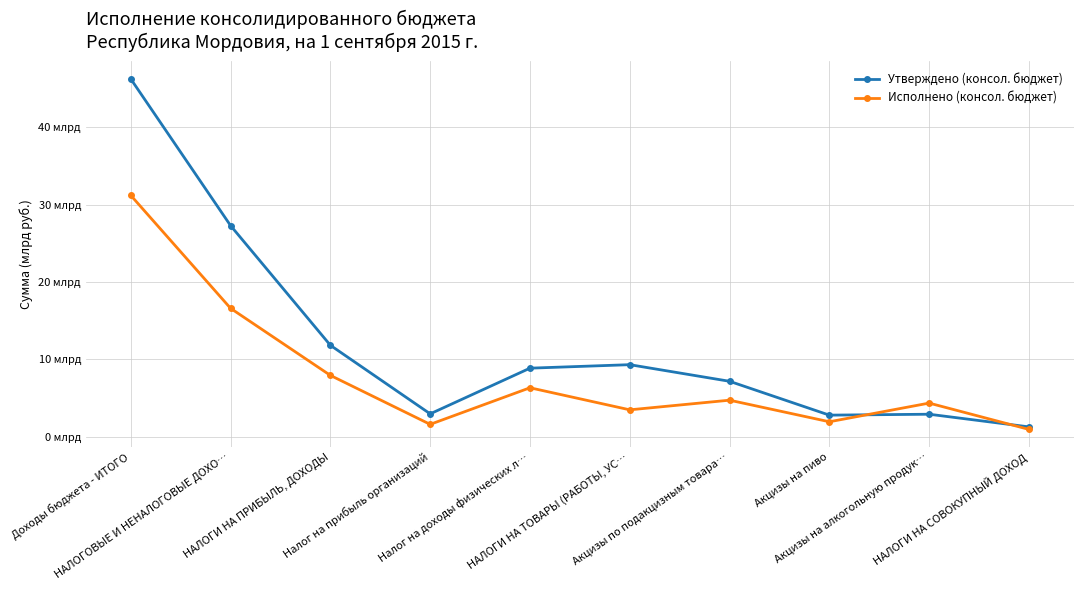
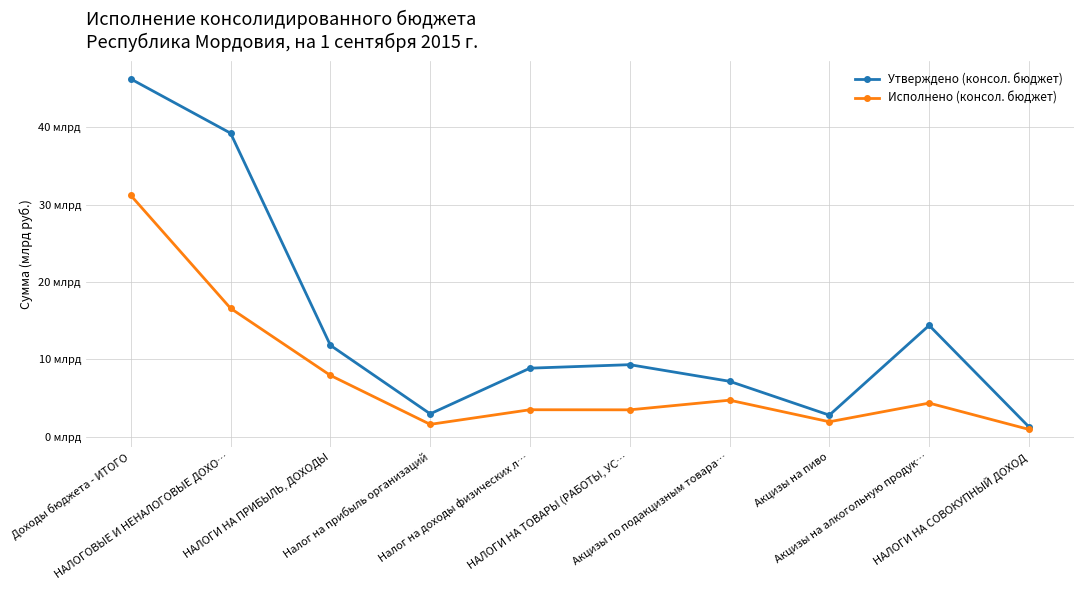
  {
    "Утверждено (консол. бюджет)": {
      "Доходы бюджета - ИТОГО": "46 млрд",
-     "НАЛОГОВЫЕ И НЕНАЛОГОВЫЕ ДОХО…": "27 млрд",
+     "НАЛОГОВЫЕ И НЕНАЛОГОВЫЕ ДОХО…": "39 млрд",
      "НАЛОГИ НА ПРИБЫЛЬ, ДОХОДЫ": "12 млрд",
      "Налог на прибыль организаций": "3 млрд",
      "Налог на доходы физических л…": "9 млрд",
      "НАЛОГИ НА ТОВАРЫ (РАБОТЫ, УС…": "9 млрд",
      "Акцизы по подакцизным товара…": "7 млрд",
      "Акцизы на пиво": "3 млрд",
-     "Акцизы на алкогольную продук…": "3 млрд"
+     "Акцизы на алкогольную продук…": "14 млрд"
    },
    "Исполнено (консол. бюджет)": {
      "Доходы бюджета - ИТОГО": "31 млрд",
      "НАЛОГОВЫЕ И НЕНАЛОГОВЫЕ ДОХО…": "17 млрд",
      "НАЛОГИ НА ПРИБЫЛЬ, ДОХОДЫ": "8 млрд",
      "Налог на прибыль организаций": "2 млрд",
-     "Налог на доходы физических л…": "6 млрд",
+     "Налог на доходы физических л…": "3 млрд",
      "НАЛОГИ НА ТОВАРЫ (РАБОТЫ, УС…": "3 млрд",
      "Акцизы по подакцизным товара…": "5 млрд",
      "Акцизы на пиво": "2 млрд",
      "Акцизы на алкогольную продук…": "4 млрд"
    }
  }
